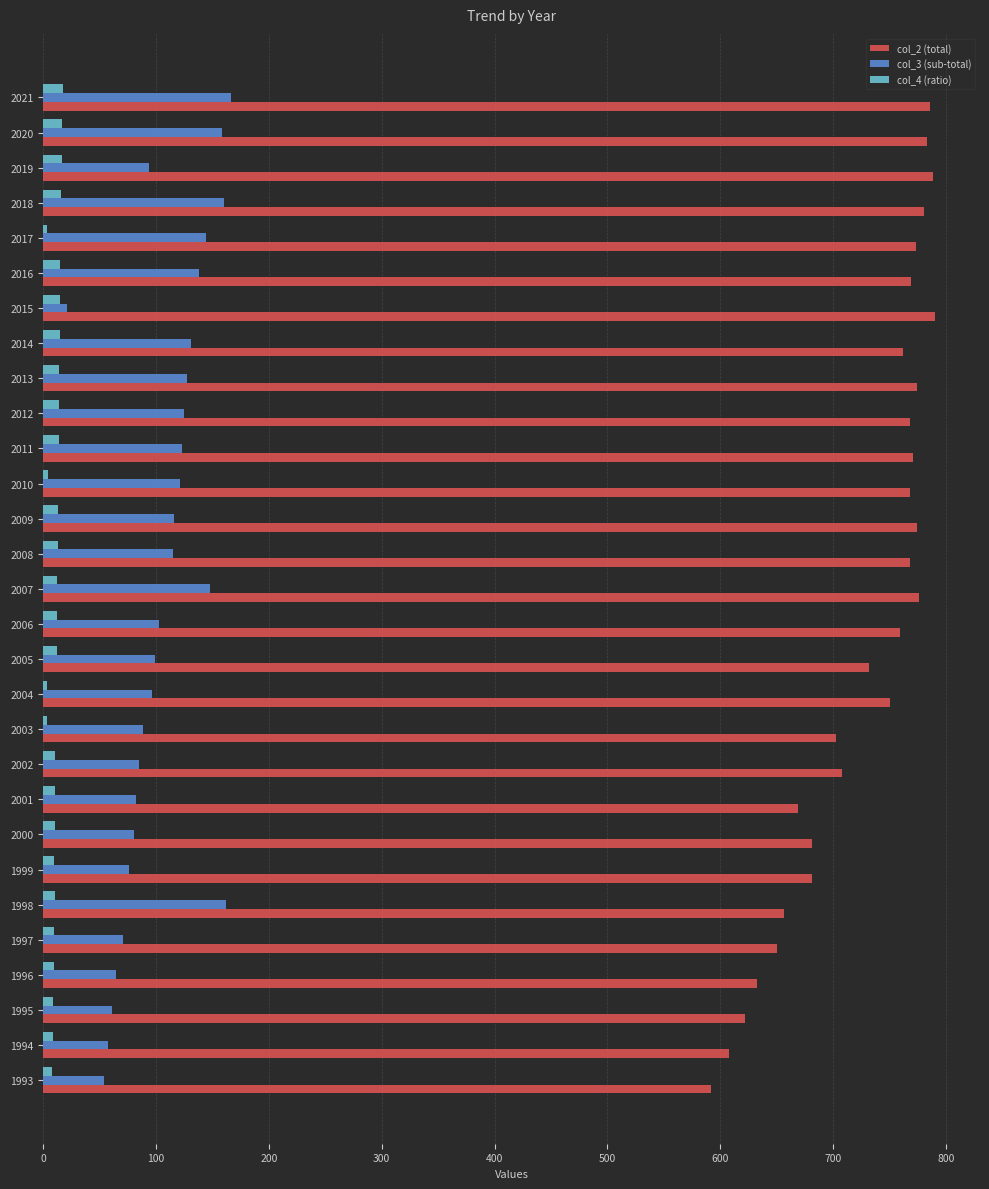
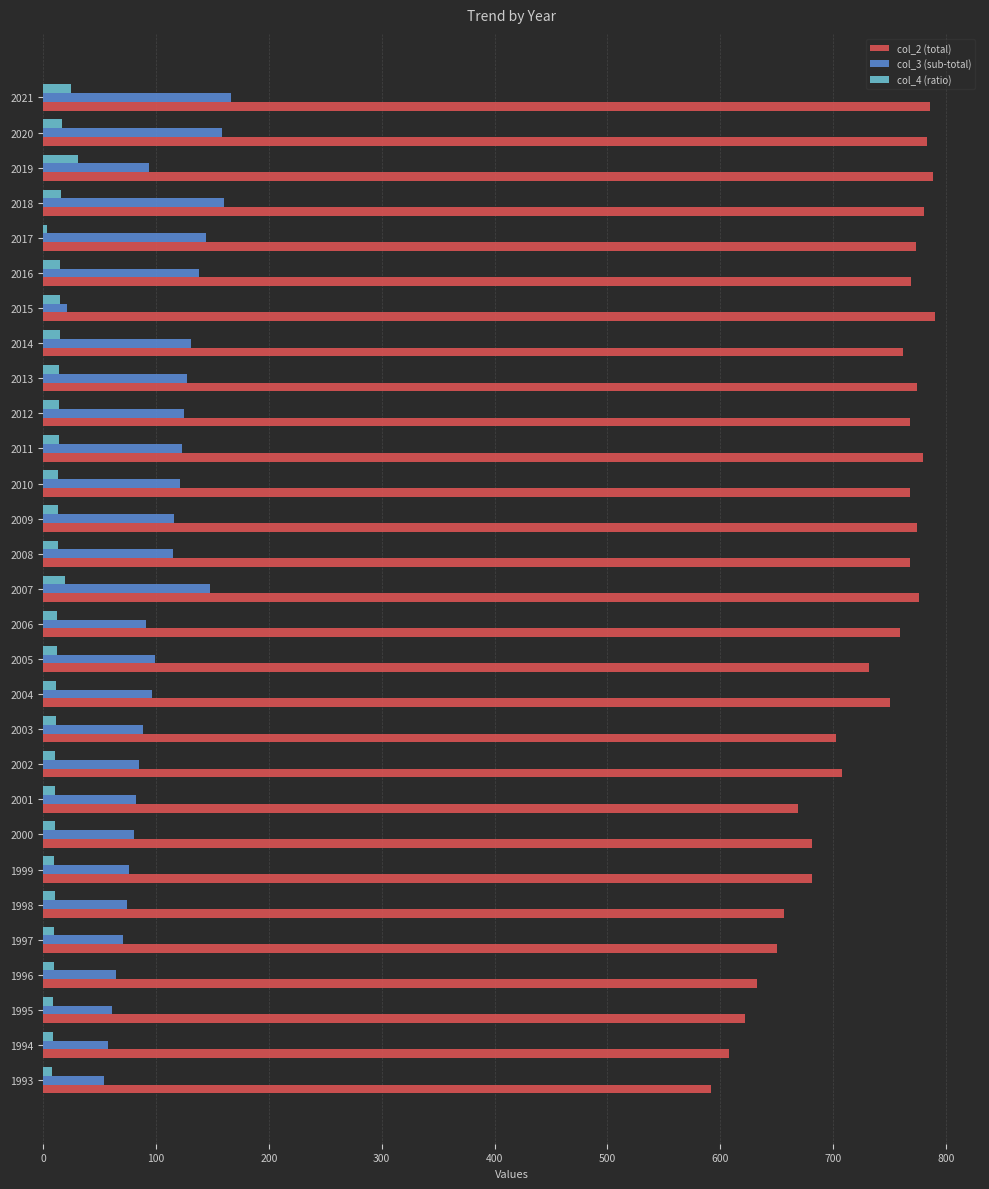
  {
    "col_2 (total)": {
      "2021": 785,
      "2020": 783,
      "2019": 789,
      "2018": 780,
      "2017": 774,
      "2016": 769,
      "2015": 791,
      "2014": 762,
      "2013": 774,
      "2012": 768,
-     "2011": 771,
+     "2011": 780,
      "2010": 768,
      "2009": 775,
      "2008": 768,
      "2007": 776,
      "2006": 759,
      "2005": 732,
      "2004": 750,
      "2003": 703,
      "2002": 708,
      "2001": 669,
      "2000": 681,
      "1999": 681,
      "1998": 657,
      "1997": 650,
      "1996": 633,
      "1995": 622,
      "1994": 608,
      "1993": 591
    },
    "col_3 (sub-total)": {
      "2021": 166,
      "2020": 159,
      "2019": 94,
      "2018": 160,
      "2017": 144,
      "2016": 138,
      "2015": 21,
      "2014": 131,
      "2013": 128,
      "2012": 125,
      "2011": 123,
      "2010": 121,
      "2009": 116,
      "2008": 115,
      "2007": 148,
-     "2006": 103,
+     "2006": 91,
      "2005": 99,
      "2004": 96,
      "2003": 89,
      "2002": 85,
      "2001": 82,
      "2000": 81,
      "1999": 76,
-     "1998": 162,
+     "1998": 74,
      "1997": 71,
      "1996": 65,
      "1995": 61,
      "1994": 57,
      "1993": 54
    },
    "col_4 (ratio)": {
-     "2021": 18,
+     "2021": 25,
      "2020": 17,
-     "2019": 17,
+     "2019": 31,
      "2018": 16,
      "2017": 4,
      "2016": 15,
      "2015": 15,
      "2014": 15,
      "2013": 14,
      "2012": 14,
      "2011": 14,
-     "2010": 4,
+     "2010": 14,
      "2009": 13,
      "2008": 13,
-     "2007": 12,
+     "2007": 20,
      "2006": 12,
      "2005": 12,
-     "2004": 4,
-     "2003": 4,
+     "2004": 12,
+     "2003": 11,
      "2002": 11,
      "2001": 11,
      "2000": 11,
      "1999": 10,
      "1998": 10,
      "1997": 10,
      "1996": 9,
      "1995": 9,
      "1994": 9,
      "1993": 8
    }
  }
